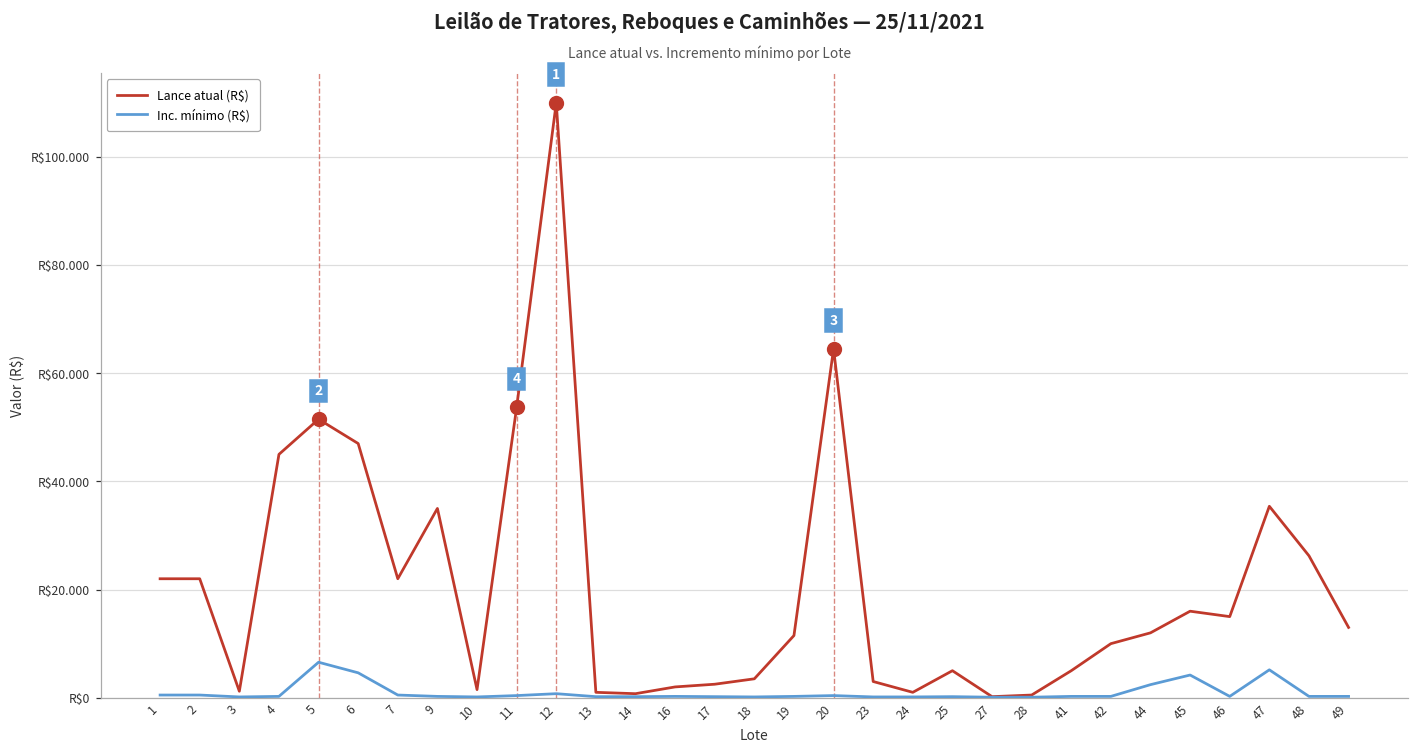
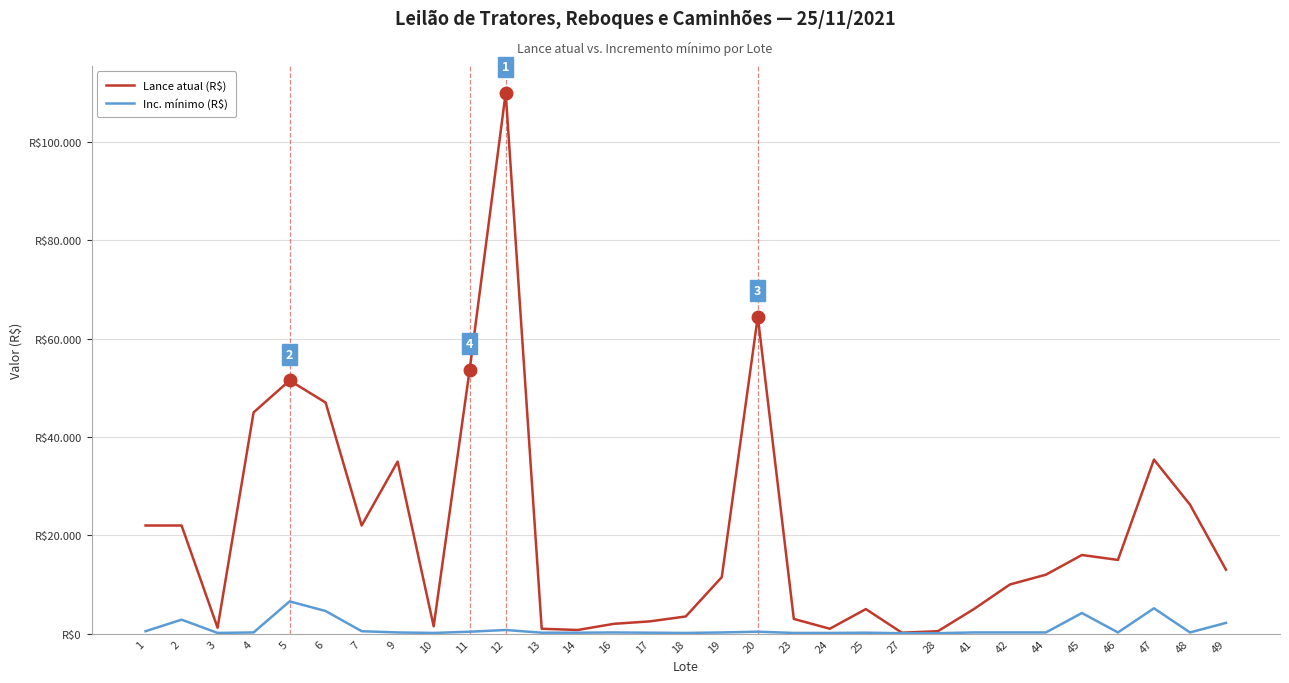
  {
    "Inc. mínimo (R$)": {
      "1": "R$1",
-     "2": "R$1",
+     "2": "R$3",
      "3": "R$0",
      "4": "R$0",
      "5": "R$7",
      "6": "R$5",
      "7": "R$1",
      "9": "R$0",
      "10": "R$0",
      "11": "R$0",
      "12": "R$1",
      "13": "R$0",
      "14": "R$0",
      "16": "R$0",
      "17": "R$0",
      "18": "R$0",
      "19": "R$0",
      "20": "R$0",
      "23": "R$0",
      "24": "R$0",
      "25": "R$0",
      "41": "R$0",
      "42": "R$0",
-     "44": "R$2",
+     "44": "R$0",
      "45": "R$4",
      "46": "R$0",
      "47": "R$5",
      "48": "R$0",
-     "49": "R$0"
+     "49": "R$2"
    }
  }
